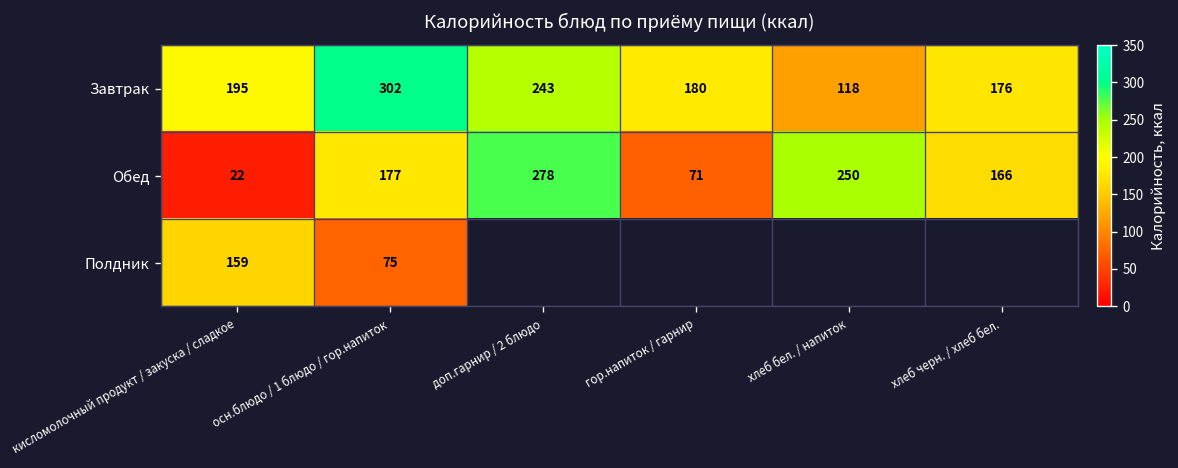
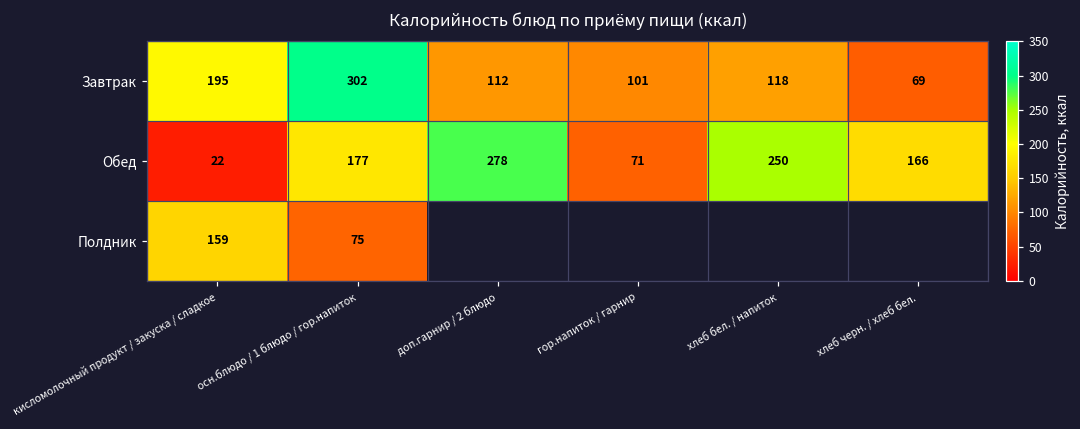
  {
    "Завтрак": {
      "кисломолочный продукт / закуска / сладкое": 195,
      "осн.блюдо / 1 блюдо / гор.напиток": 302,
-     "доп.гарнир / 2 блюдо": 243,
-     "гор.напиток / гарнир": 180,
+     "доп.гарнир / 2 блюдо": 112,
+     "гор.напиток / гарнир": 101,
      "хлеб бел. / напиток": 118,
-     "хлеб черн. / хлеб бел.": 176
+     "хлеб черн. / хлеб бел.": 69
    },
    "Обед": {
      "кисломолочный продукт / закуска / сладкое": 22,
      "осн.блюдо / 1 блюдо / гор.напиток": 177,
      "доп.гарнир / 2 блюдо": 278,
      "гор.напиток / гарнир": 71,
      "хлеб бел. / напиток": 250,
      "хлеб черн. / хлеб бел.": 166
    },
    "Полдник": {
      "кисломолочный продукт / закуска / сладкое": 159,
      "осн.блюдо / 1 блюдо / гор.напиток": 75
    }
  }
